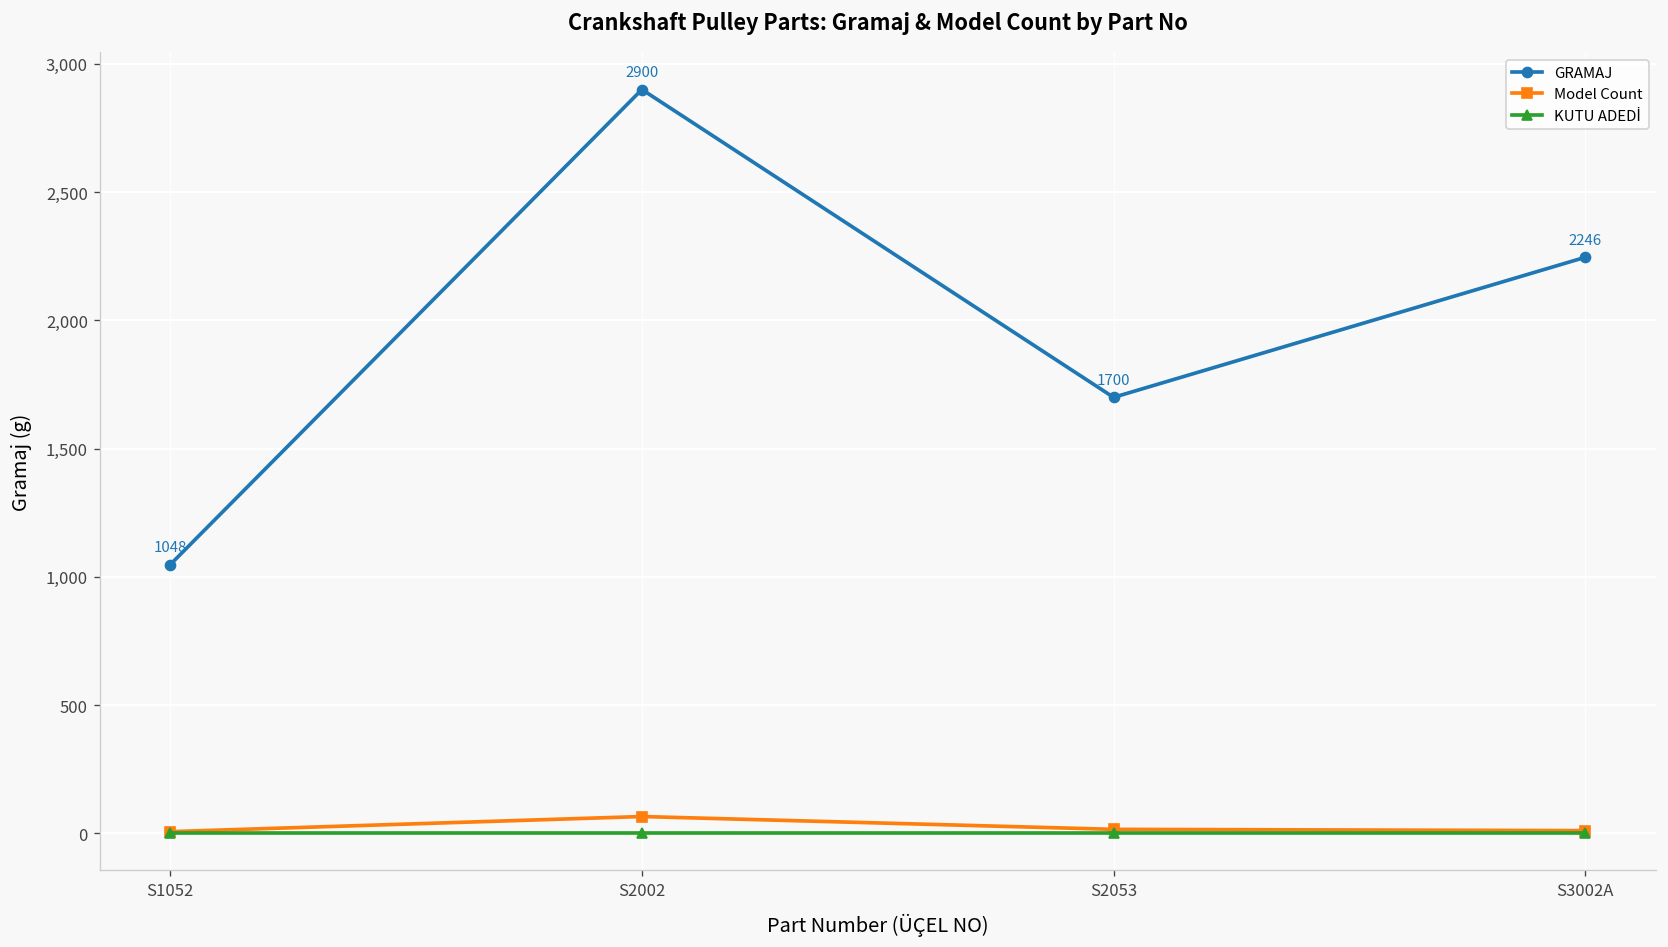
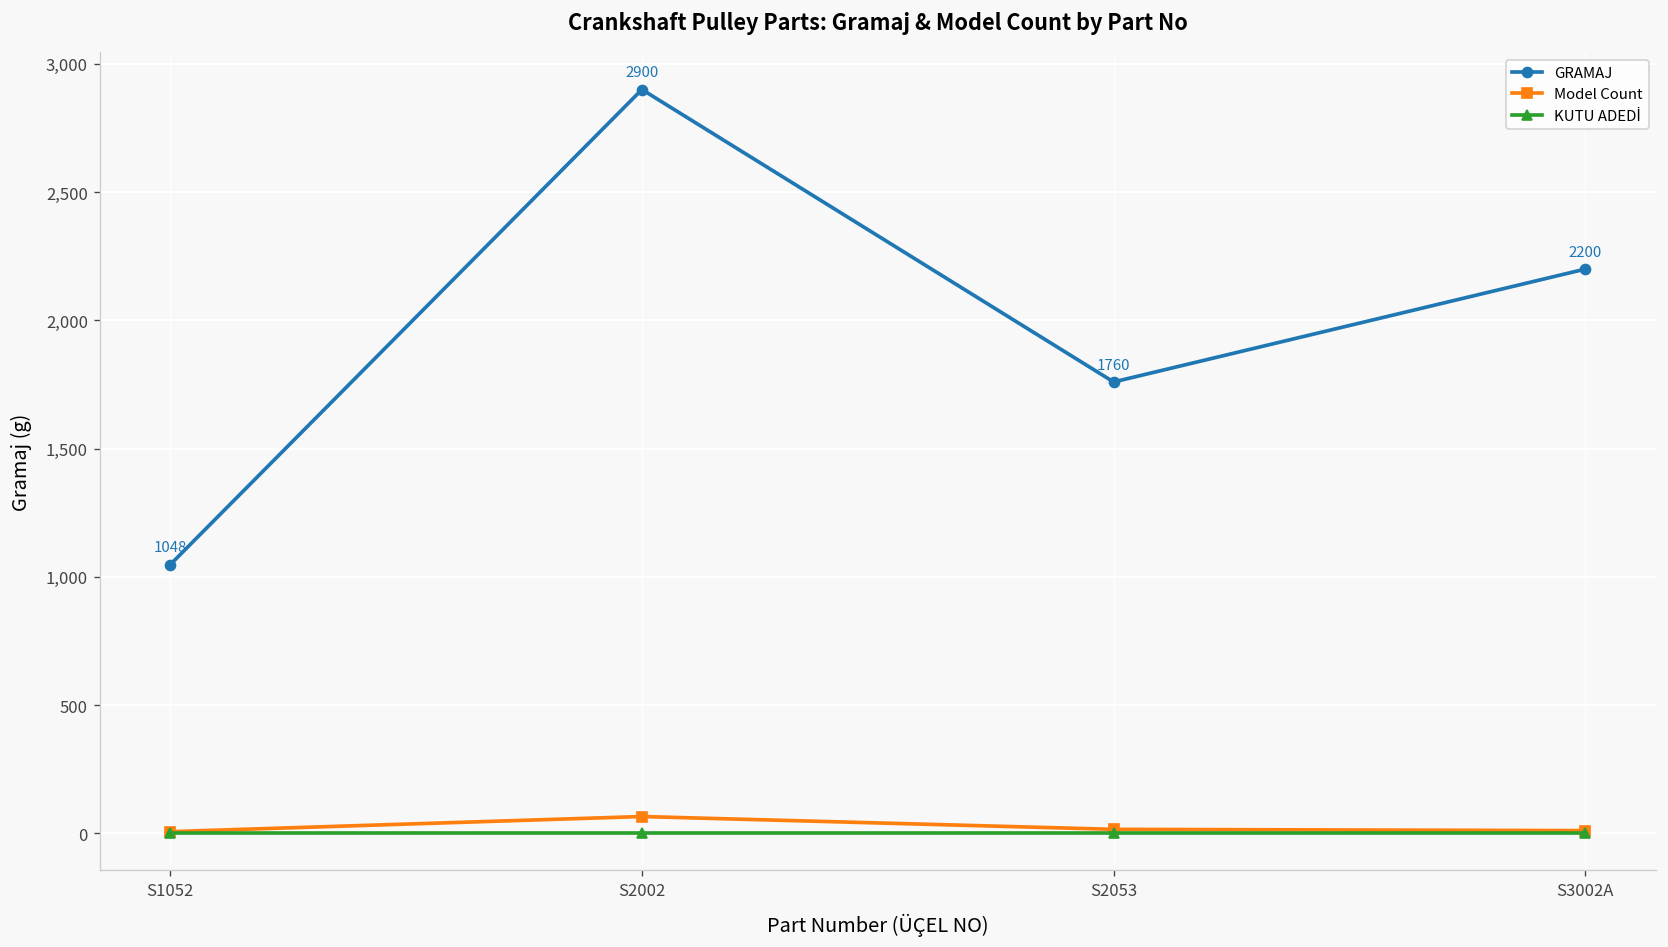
  {
    "GRAMAJ": {
      "S1052": 1048,
      "S2002": 2900,
-     "S2053": 1700,
-     "S3002A": 2246
+     "S2053": 1760,
+     "S3002A": 2200
    },
    "Model Count": {
      "S2002": 70,
      "S2053": 20
    },
    "KUTU ADEDİ": {
      "S2002": 0,
      "S2053": 0
    }
  }
